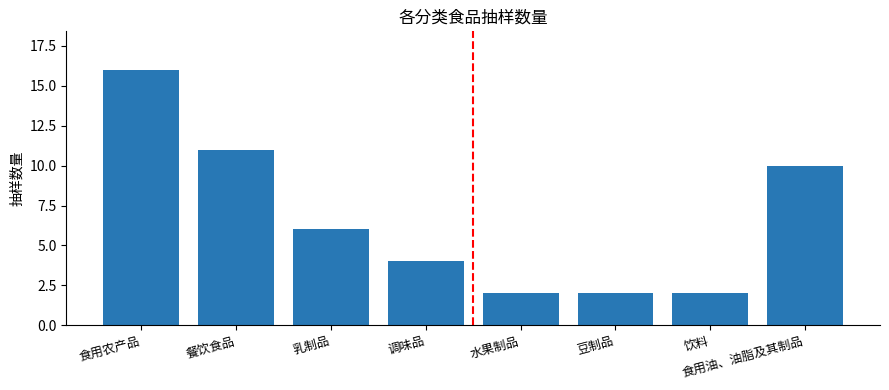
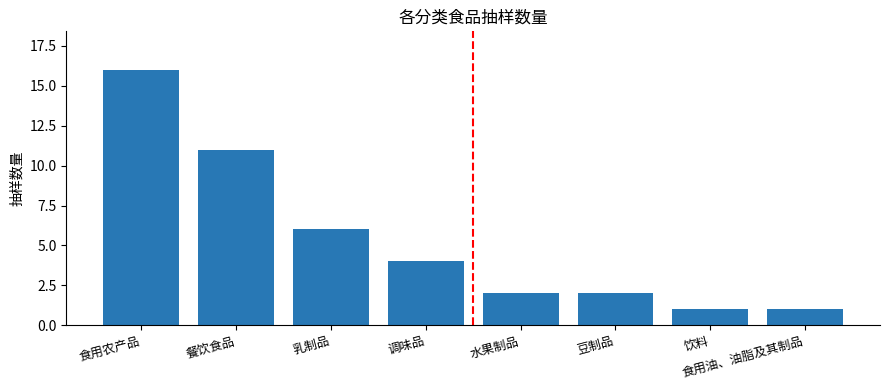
  {
    "食用农产品": 16,
    "餐饮食品": 11,
    "乳制品": 6,
    "调味品": 4,
    "水果制品": 2,
    "豆制品": 2,
-   "饮料": 2,
-   "食用油、油脂及其制品": 10
+   "饮料": 1,
+   "食用油、油脂及其制品": 1
  }
